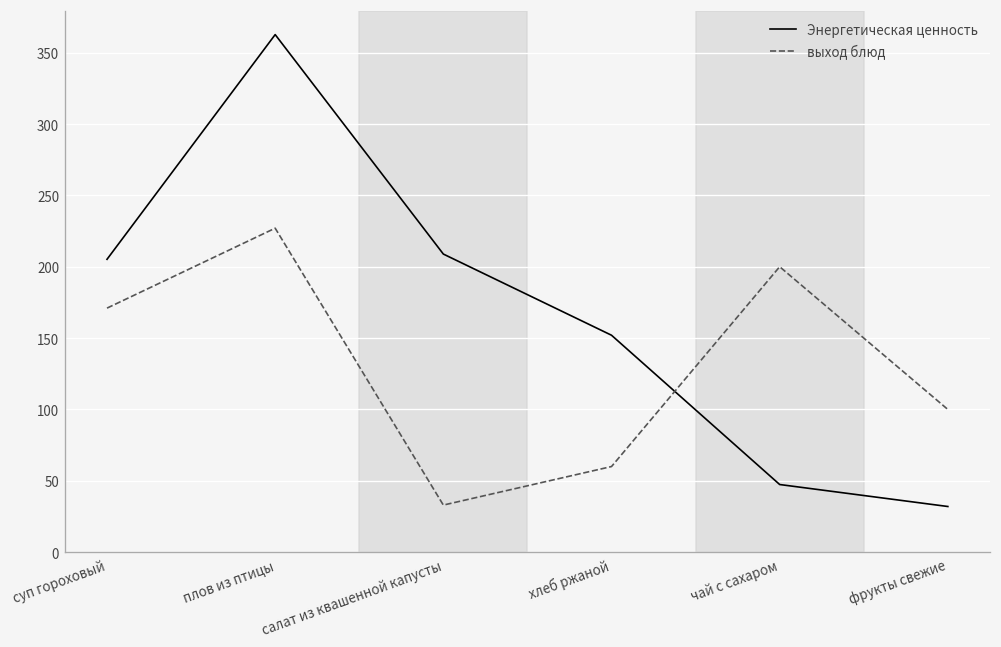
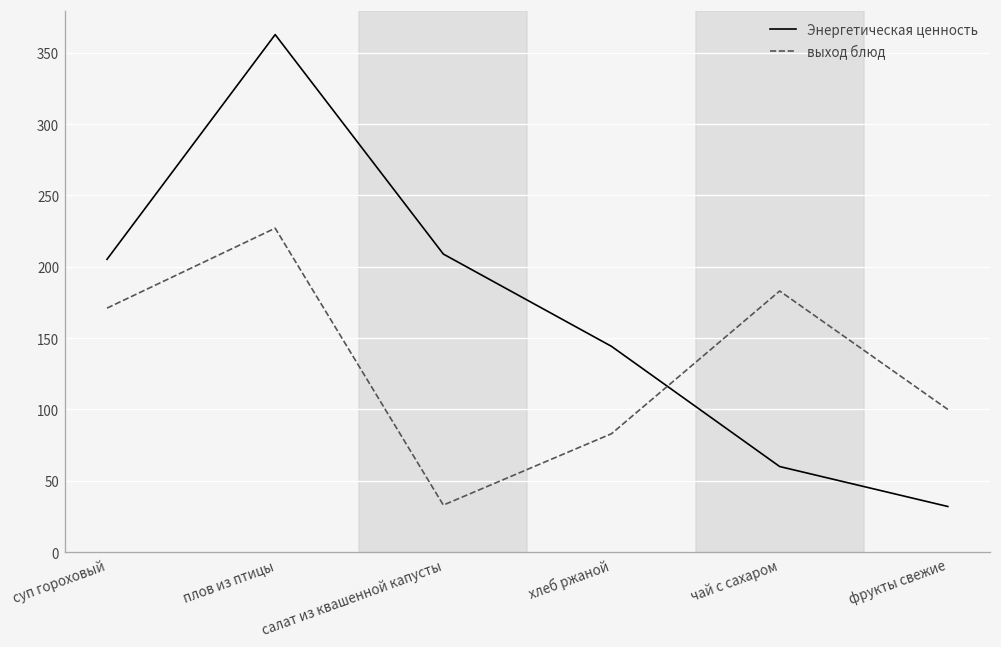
  {
    "Энергетическая ценность": {
      "суп гороховый": 205,
      "плов из птицы": 363,
      "салат из квашенной капусты": 209,
-     "хлеб ржаной": 152,
-     "чай с сахаром": 47,
+     "хлеб ржаной": 144,
+     "чай с сахаром": 60,
      "фрукты свежие": 32
    },
    "выход блюд": {
      "суп гороховый": 171,
      "плов из птицы": 227,
      "салат из квашенной капусты": 33,
-     "хлеб ржаной": 60,
-     "чай с сахаром": 200,
+     "хлеб ржаной": 83,
+     "чай с сахаром": 183,
      "фрукты свежие": 100
    }
  }
